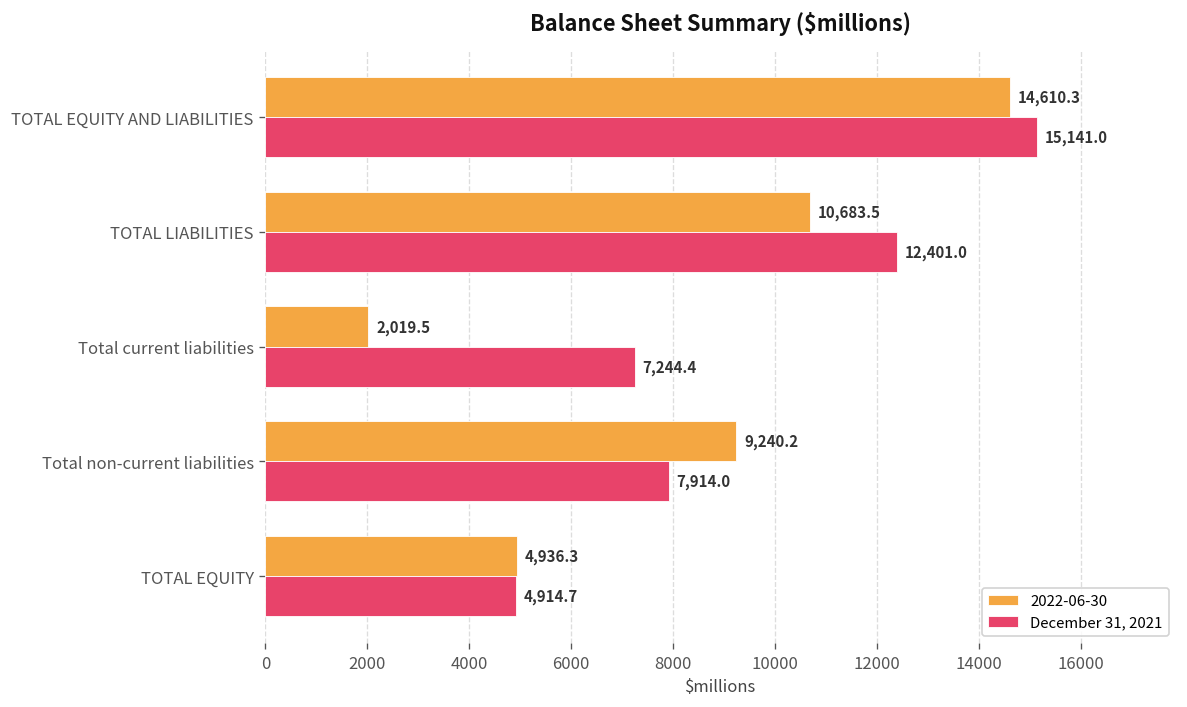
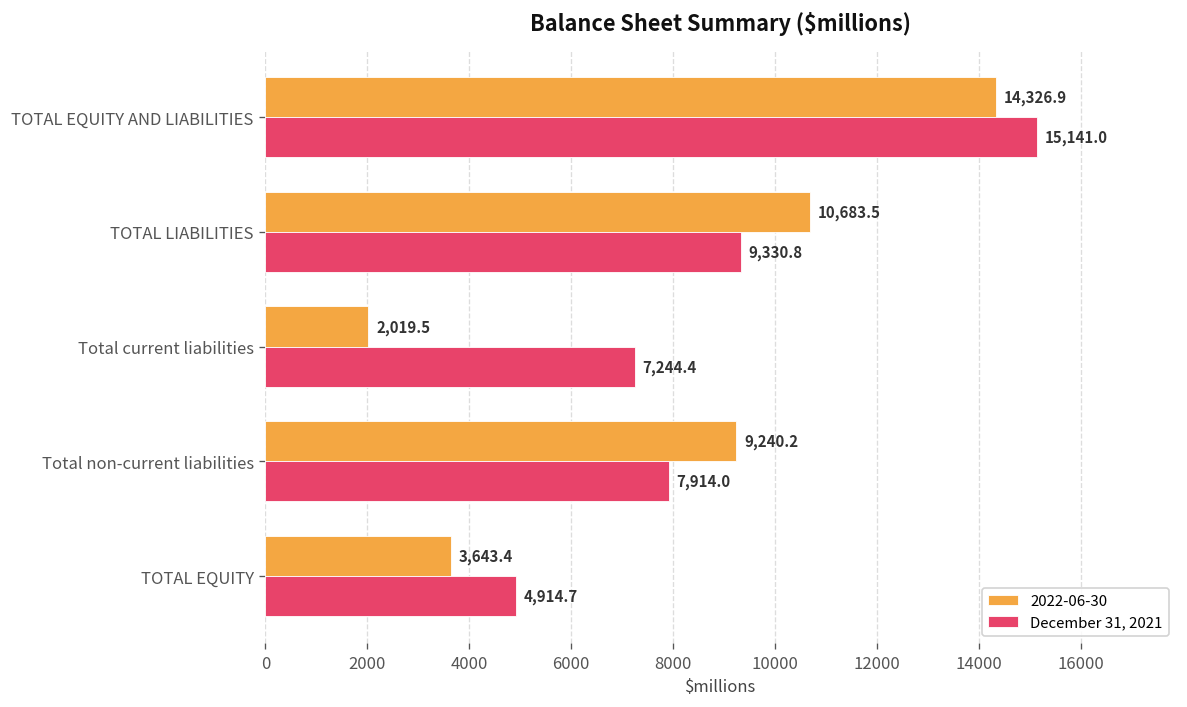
  {
    "2022-06-30": {
-     "TOTAL EQUITY AND LIABILITIES": "14,610.3",
+     "TOTAL EQUITY AND LIABILITIES": "14,326.9",
      "TOTAL LIABILITIES": "10,683.5",
      "Total current liabilities": "2,019.5",
      "Total non-current liabilities": "9,240.2",
-     "TOTAL EQUITY": "4,936.3"
+     "TOTAL EQUITY": "3,643.4"
    },
    "December 31, 2021": {
      "TOTAL EQUITY AND LIABILITIES": "15,141.0",
-     "TOTAL LIABILITIES": "12,401.0",
+     "TOTAL LIABILITIES": "9,330.8",
      "Total current liabilities": "7,244.4",
      "Total non-current liabilities": "7,914.0",
      "TOTAL EQUITY": "4,914.7"
    }
  }
